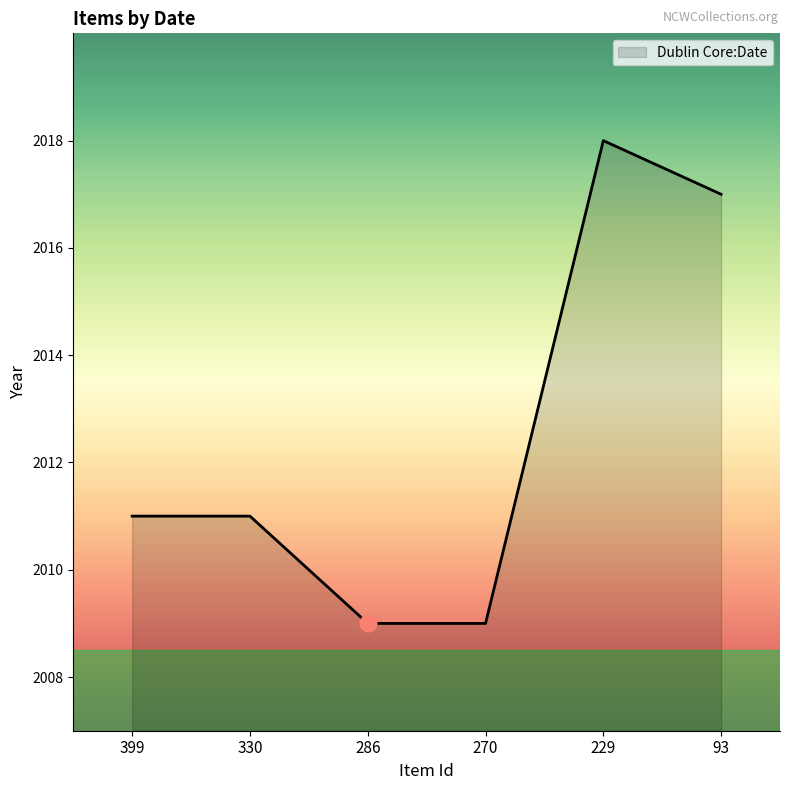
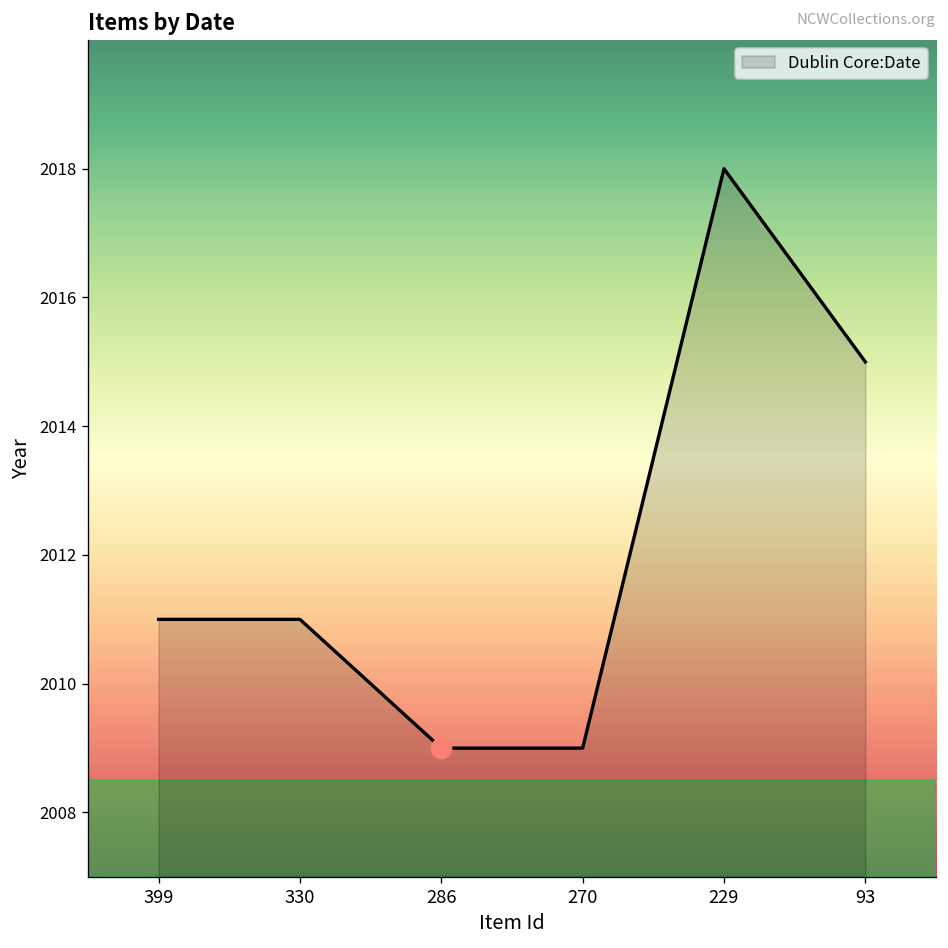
  {
    "Dublin Core:Date": {
      "399": 2011,
      "330": 2011,
      "270": 2009,
      "229": 2018,
-     "93": 2017
+     "93": 2015
    }
  }
